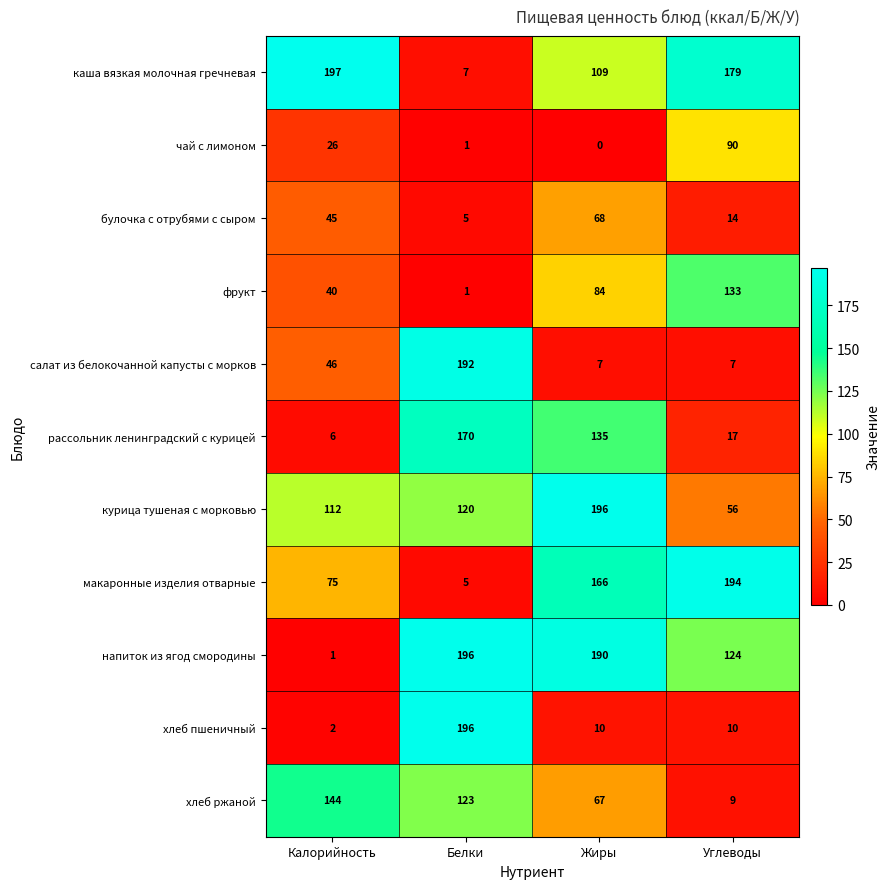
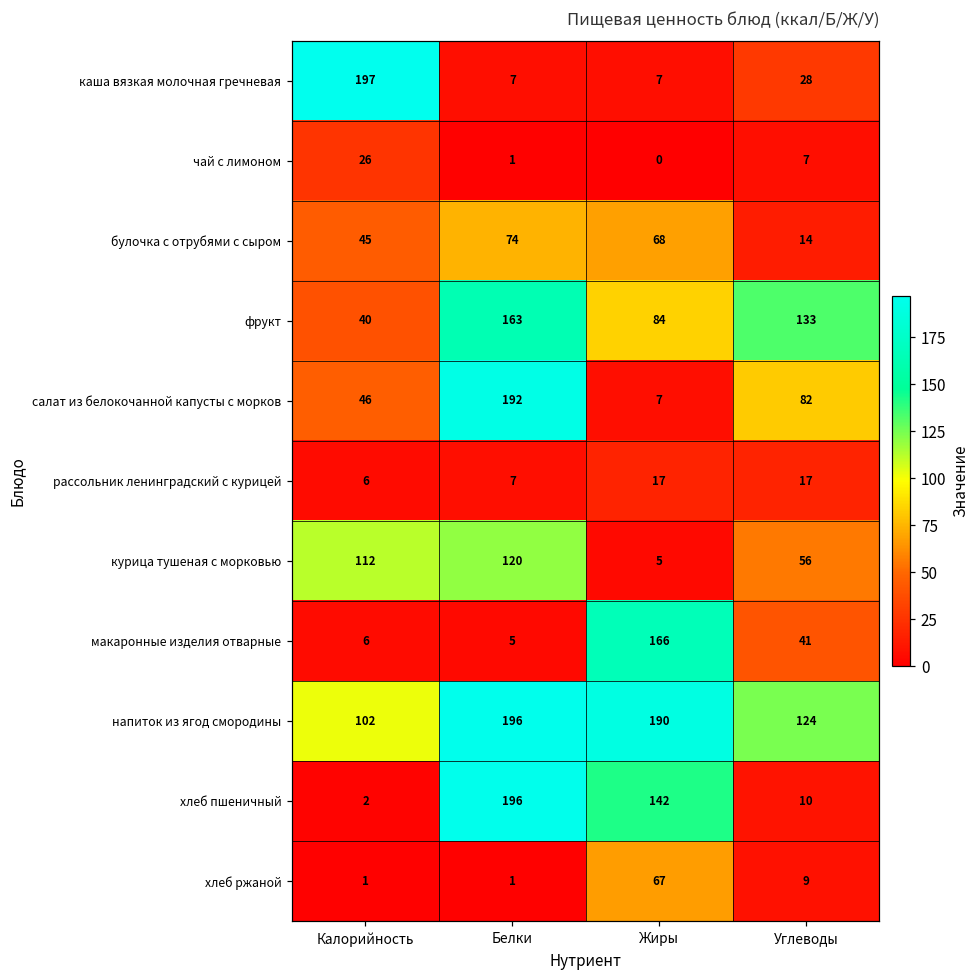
  {
    "каша вязкая молочная гречневая": {
      "Калорийность": 197,
      "Белки": 7,
-     "Жиры": 109,
-     "Углеводы": 179
+     "Жиры": 7,
+     "Углеводы": 28
    },
    "чай с лимоном": {
      "Калорийность": 26,
      "Белки": 1,
      "Жиры": 0,
-     "Углеводы": 90
+     "Углеводы": 7
    },
    "булочка с отрубями с сыром": {
      "Калорийность": 45,
-     "Белки": 5,
+     "Белки": 74,
      "Жиры": 68,
      "Углеводы": 14
    },
    "фрукт": {
      "Калорийность": 40,
-     "Белки": 1,
+     "Белки": 163,
      "Жиры": 84,
      "Углеводы": 133
    },
    "салат из белокочанной капусты с морков": {
      "Калорийность": 46,
      "Белки": 192,
      "Жиры": 7,
-     "Углеводы": 7
+     "Углеводы": 82
    },
    "рассольник ленинградский с курицей": {
      "Калорийность": 6,
-     "Белки": 170,
-     "Жиры": 135,
+     "Белки": 7,
+     "Жиры": 17,
      "Углеводы": 17
    },
    "курица тушеная с морковью": {
      "Калорийность": 112,
      "Белки": 120,
-     "Жиры": 196,
+     "Жиры": 5,
      "Углеводы": 56
    },
    "макаронные изделия отварные": {
-     "Калорийность": 75,
+     "Калорийность": 6,
      "Белки": 5,
      "Жиры": 166,
-     "Углеводы": 194
+     "Углеводы": 41
    },
    "напиток из ягод смородины": {
-     "Калорийность": 1,
+     "Калорийность": 102,
      "Белки": 196,
      "Жиры": 190,
      "Углеводы": 124
    },
    "хлеб пшеничный": {
      "Калорийность": 2,
      "Белки": 196,
-     "Жиры": 10,
+     "Жиры": 142,
      "Углеводы": 10
    },
    "хлеб ржаной": {
-     "Калорийность": 144,
-     "Белки": 123,
+     "Калорийность": 1,
+     "Белки": 1,
      "Жиры": 67,
      "Углеводы": 9
    }
  }
